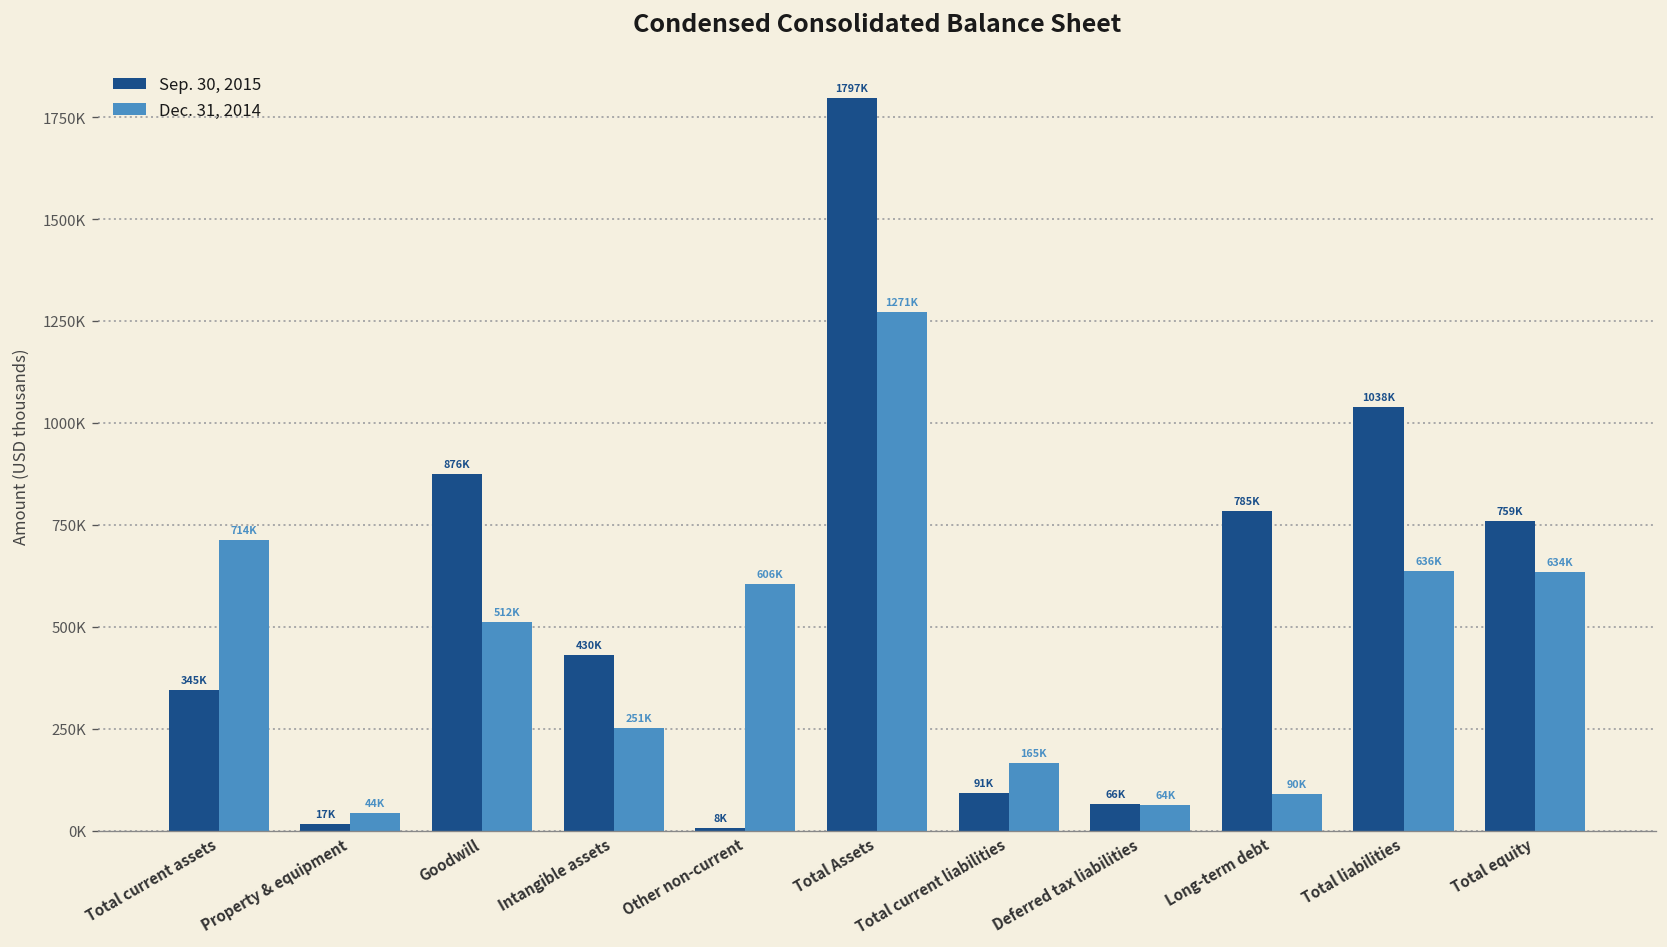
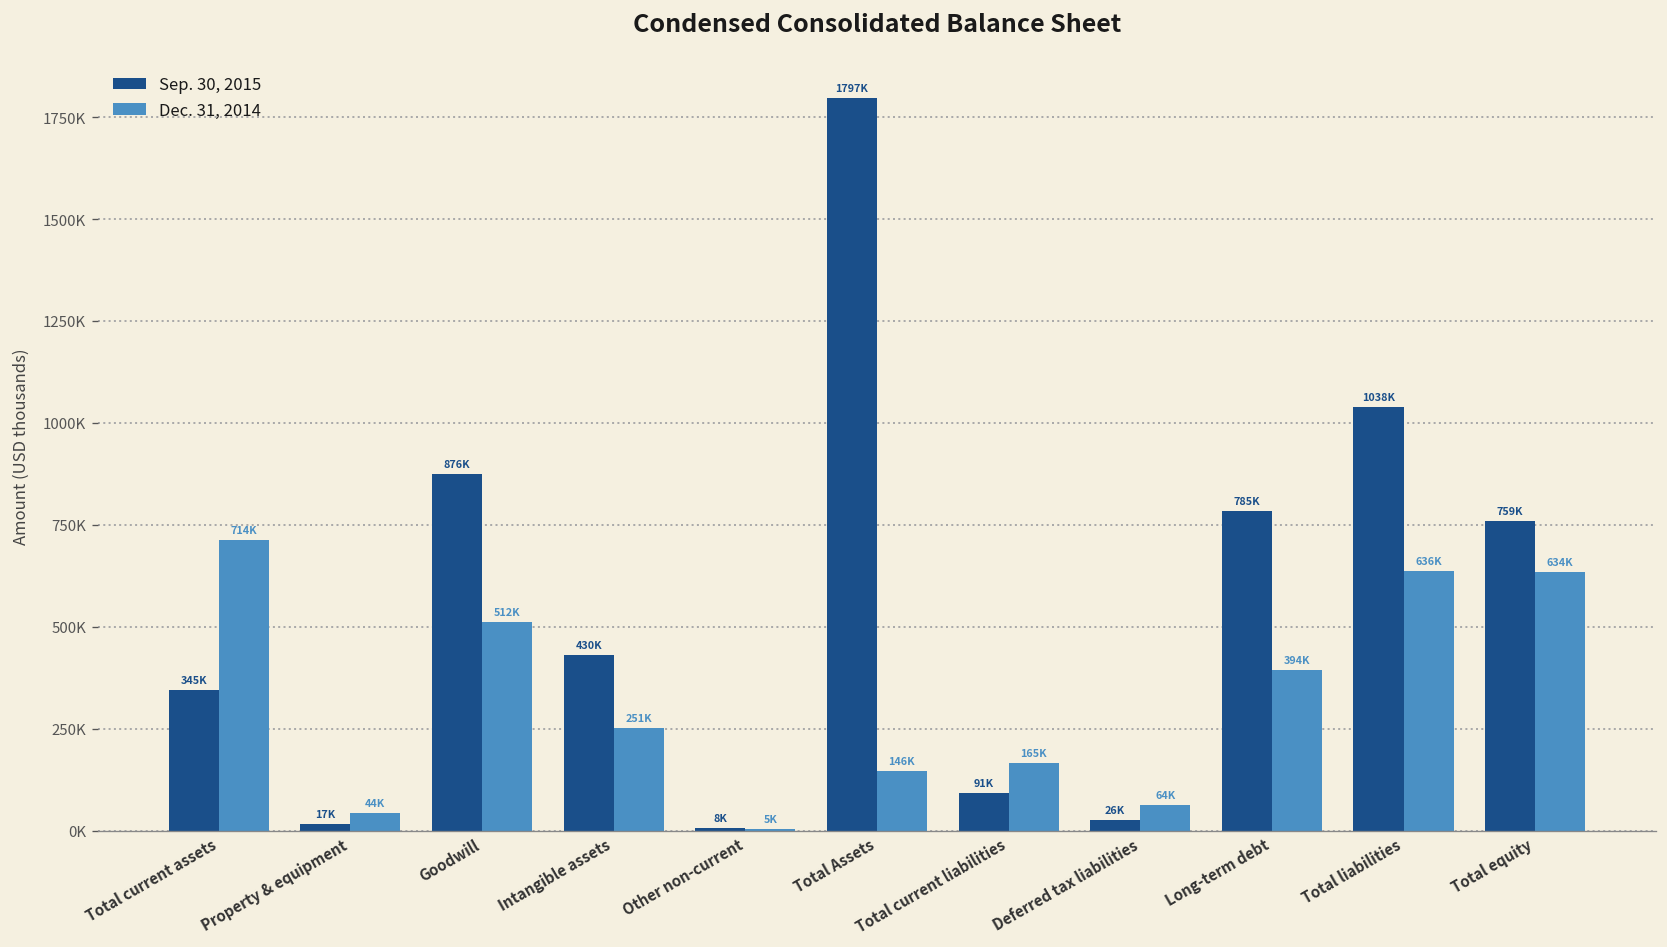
  {
    "Sep. 30, 2015": {
      "Total current assets": "345K",
      "Property & equipment": "17K",
      "Goodwill": "876K",
      "Intangible assets": "430K",
      "Other non-current": "8K",
      "Total Assets": "1797K",
      "Total current liabilities": "91K",
-     "Deferred tax liabilities": "66K",
+     "Deferred tax liabilities": "26K",
      "Long-term debt": "785K",
      "Total liabilities": "1038K",
      "Total equity": "759K"
    },
    "Dec. 31, 2014": {
      "Total current assets": "714K",
      "Property & equipment": "44K",
      "Goodwill": "512K",
      "Intangible assets": "251K",
-     "Other non-current": "606K",
-     "Total Assets": "1271K",
+     "Other non-current": "5K",
+     "Total Assets": "146K",
      "Total current liabilities": "165K",
      "Deferred tax liabilities": "64K",
-     "Long-term debt": "90K",
+     "Long-term debt": "394K",
      "Total liabilities": "636K",
      "Total equity": "634K"
    }
  }
